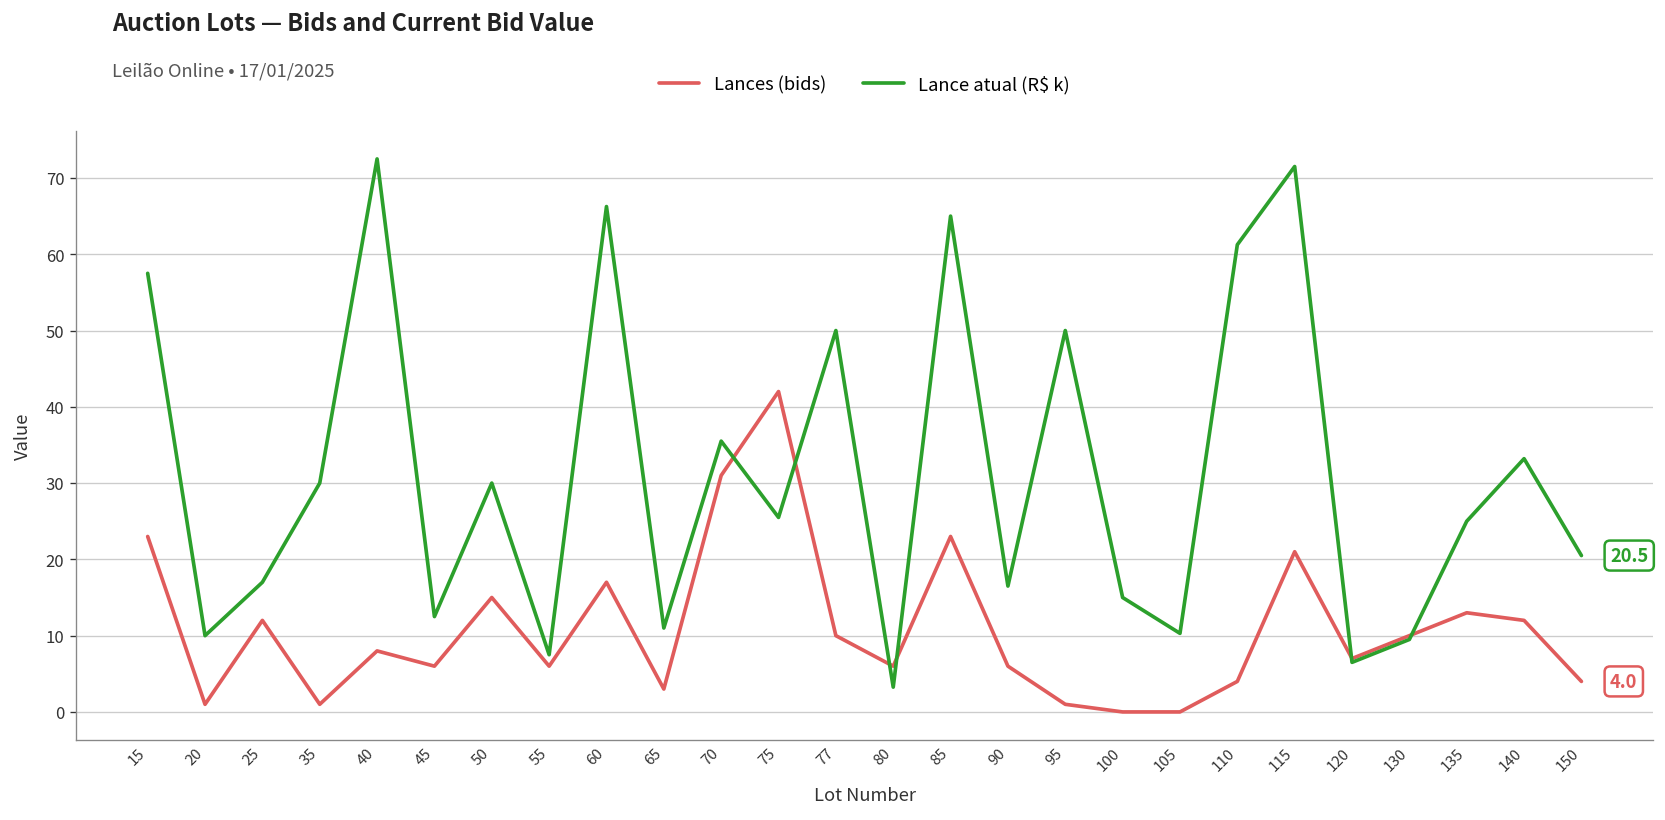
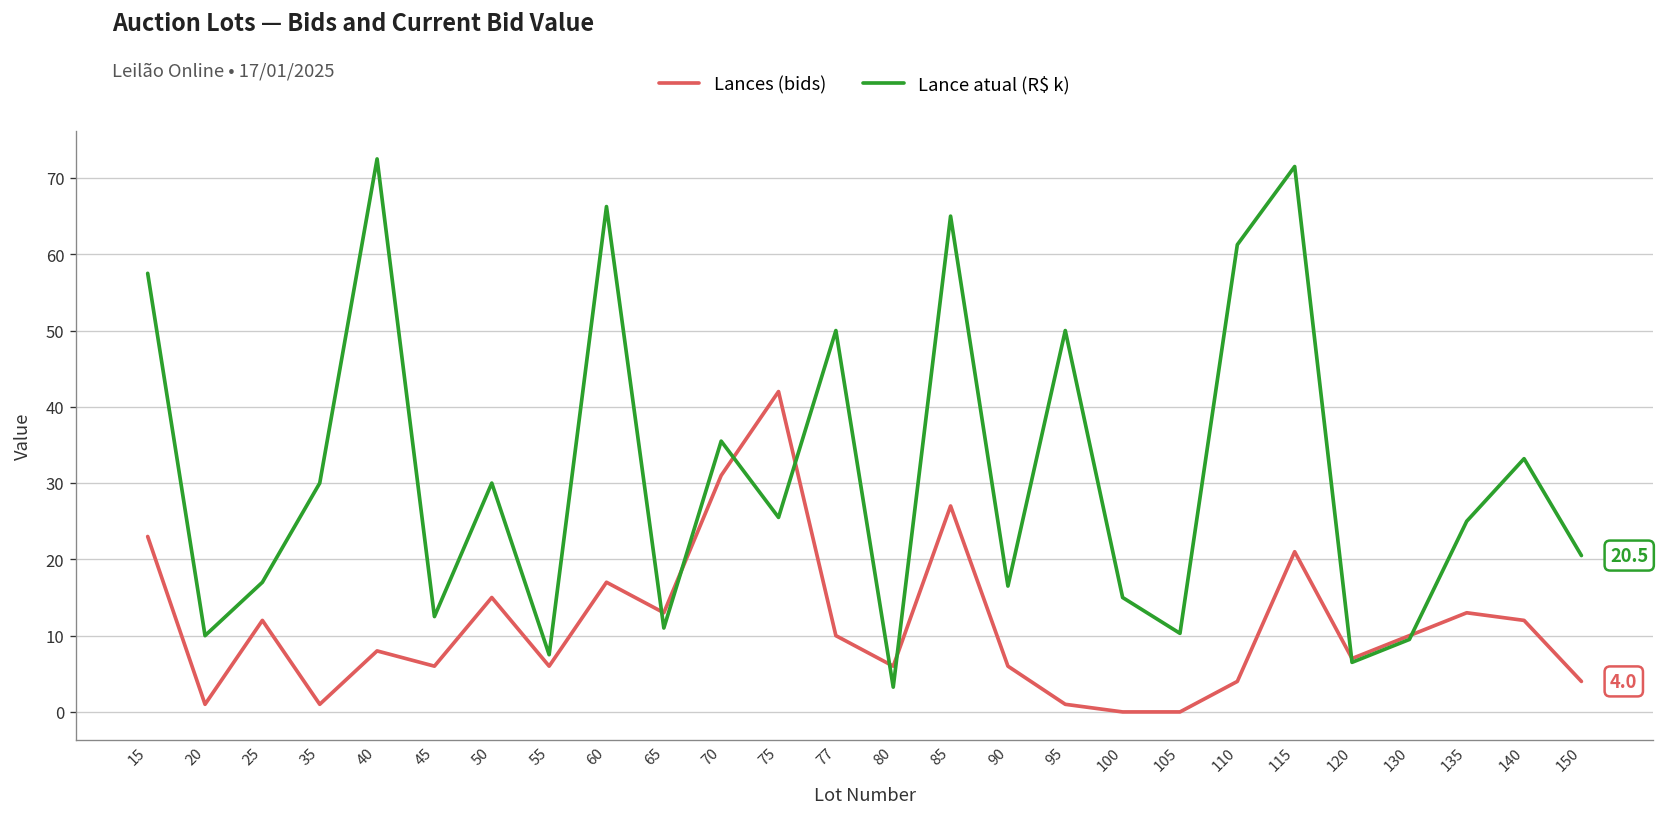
  {
    "Lances (bids)": {
      "15": 23,
      "20": 1,
      "25": 12,
      "35": 1,
      "40": 8,
      "45": 6,
      "50": 15,
      "55": 6,
      "60": 17,
-     "65": 3,
+     "65": 13,
      "70": 31,
      "75": 42,
      "77": 10,
      "80": 6,
-     "85": 23,
+     "85": 27,
      "90": 6,
      "95": 1,
      "100": 0,
      "105": 0,
      "110": 4,
      "115": 21,
      "120": 7,
      "130": 10,
      "135": 13,
      "140": 12
    },
    "Lance atual (R$ k)": {
      "15": 58,
      "20": 10,
      "25": 17,
      "35": 30,
      "40": 73,
      "45": 13,
      "50": 30,
      "55": 8,
      "60": 66,
      "65": 11,
      "70": 36,
      "75": 26,
      "77": 50,
      "80": 3,
      "85": 65,
      "90": 17,
      "95": 50,
      "100": 15,
      "105": 10,
      "110": 61,
      "115": 72,
      "120": 7,
      "130": 10,
      "135": 25,
      "140": 33
    }
  }
